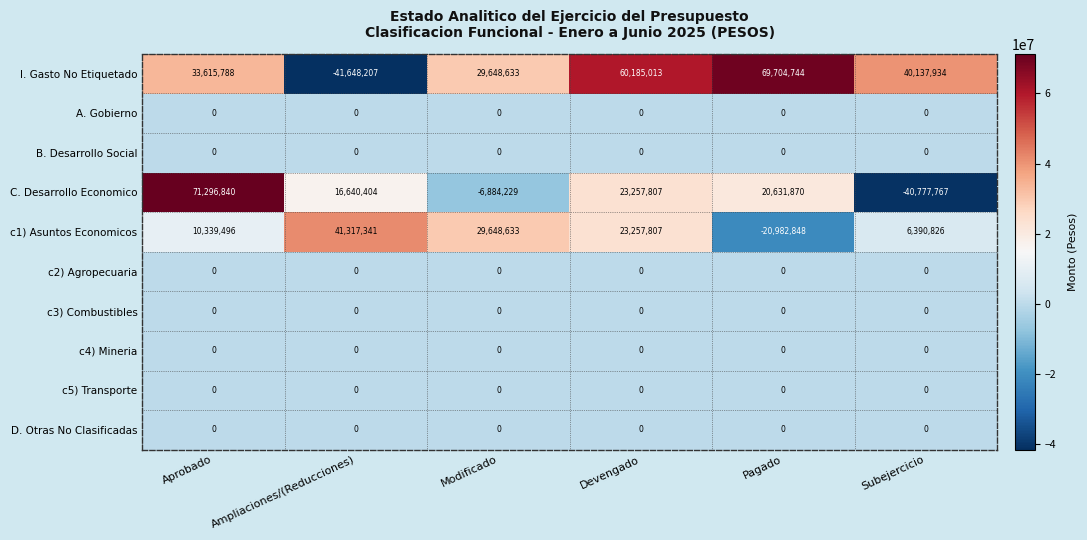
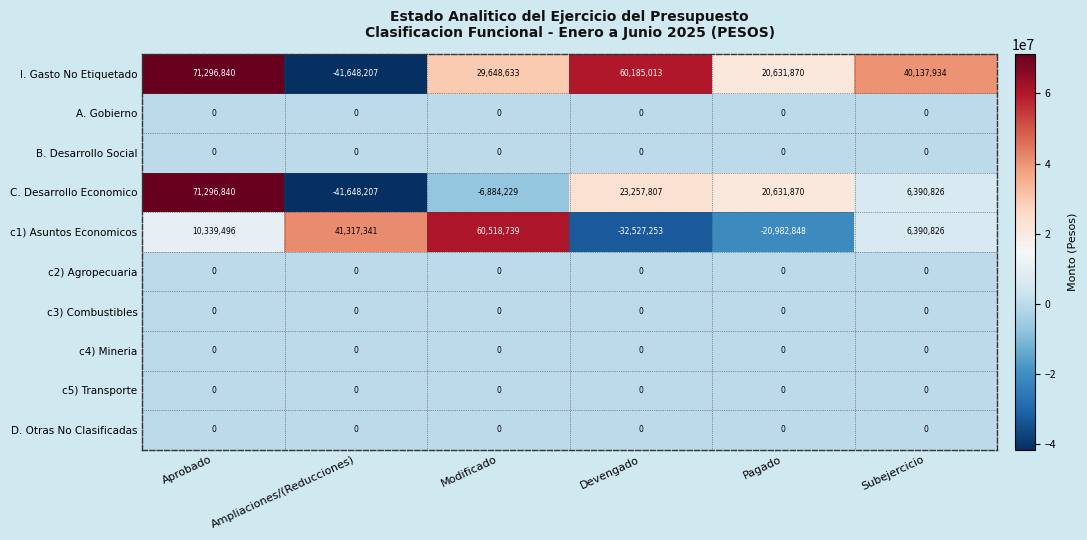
  {
    "I. Gasto No Etiquetado": {
-     "Aprobado": "33,615,788",
+     "Aprobado": "71,296,840",
      "Ampliaciones/(Reducciones)": "-41,648,207",
      "Modificado": "29,648,633",
      "Devengado": "60,185,013",
-     "Pagado": "69,704,744",
+     "Pagado": "20,631,870",
      "Subejercicio": "40,137,934"
    },
    "A. Gobierno": {
      "Aprobado": "0",
      "Ampliaciones/(Reducciones)": "0",
      "Modificado": "0",
      "Devengado": "0",
      "Pagado": "0",
      "Subejercicio": "0"
    },
    "B. Desarrollo Social": {
      "Aprobado": "0",
      "Ampliaciones/(Reducciones)": "0",
      "Modificado": "0",
      "Devengado": "0",
      "Pagado": "0",
      "Subejercicio": "0"
    },
    "C. Desarrollo Economico": {
      "Aprobado": "71,296,840",
-     "Ampliaciones/(Reducciones)": "16,640,404",
+     "Ampliaciones/(Reducciones)": "-41,648,207",
      "Modificado": "-6,884,229",
      "Devengado": "23,257,807",
      "Pagado": "20,631,870",
-     "Subejercicio": "-40,777,767"
+     "Subejercicio": "6,390,826"
    },
    "c1) Asuntos Economicos": {
      "Aprobado": "10,339,496",
      "Ampliaciones/(Reducciones)": "41,317,341",
-     "Modificado": "29,648,633",
-     "Devengado": "23,257,807",
+     "Modificado": "60,518,739",
+     "Devengado": "-32,527,253",
      "Pagado": "-20,982,848",
      "Subejercicio": "6,390,826"
    },
    "c2) Agropecuaria": {
      "Aprobado": "0",
      "Ampliaciones/(Reducciones)": "0",
      "Modificado": "0",
      "Devengado": "0",
      "Pagado": "0",
      "Subejercicio": "0"
    },
    "c3) Combustibles": {
      "Aprobado": "0",
      "Ampliaciones/(Reducciones)": "0",
      "Modificado": "0",
      "Devengado": "0",
      "Pagado": "0",
      "Subejercicio": "0"
    },
    "c4) Mineria": {
      "Aprobado": "0",
      "Ampliaciones/(Reducciones)": "0",
      "Modificado": "0",
      "Devengado": "0",
      "Pagado": "0",
      "Subejercicio": "0"
    },
    "c5) Transporte": {
      "Aprobado": "0",
      "Ampliaciones/(Reducciones)": "0",
      "Modificado": "0",
      "Devengado": "0",
      "Pagado": "0",
      "Subejercicio": "0"
    },
    "D. Otras No Clasificadas": {
      "Aprobado": "0",
      "Ampliaciones/(Reducciones)": "0",
      "Modificado": "0",
      "Devengado": "0",
      "Pagado": "0",
      "Subejercicio": "0"
    }
  }
